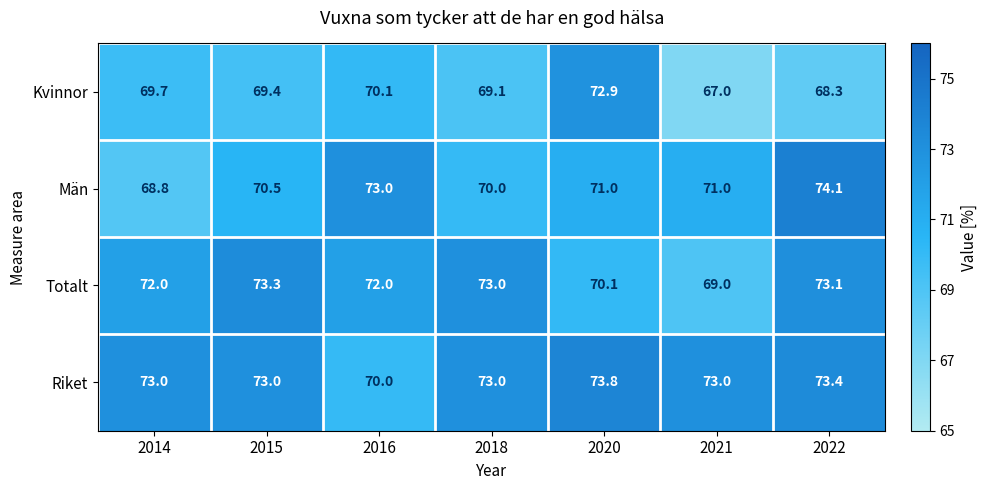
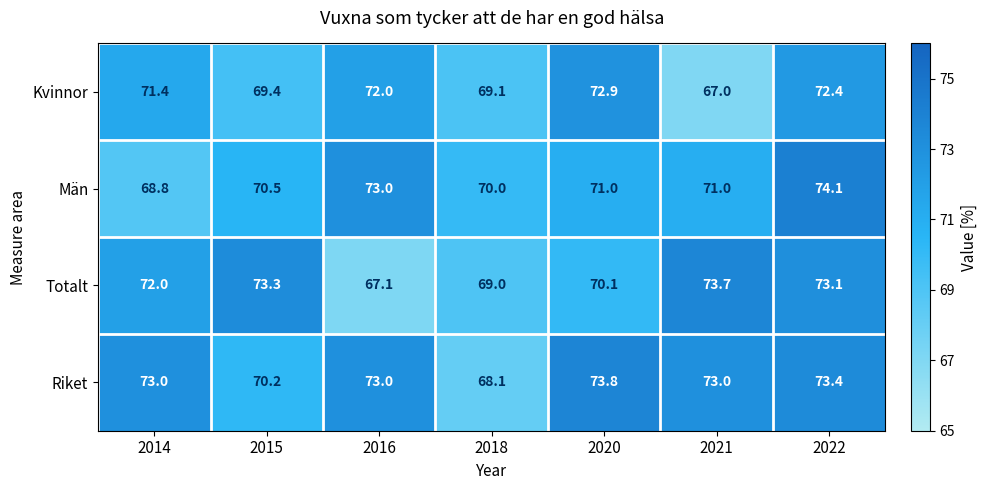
  {
    "Kvinnor": {
-     "2014": 69.7,
+     "2014": 71.4,
      "2015": 69.4,
-     "2016": 70.1,
+     "2016": 72.0,
      "2018": 69.1,
      "2020": 72.9,
      "2021": 67.0,
-     "2022": 68.3
+     "2022": 72.4
    },
    "Män": {
      "2014": 68.8,
      "2015": 70.5,
      "2016": 73.0,
      "2018": 70.0,
      "2020": 71.0,
      "2021": 71.0,
      "2022": 74.1
    },
    "Totalt": {
      "2014": 72.0,
      "2015": 73.3,
-     "2016": 72.0,
-     "2018": 73.0,
+     "2016": 67.1,
+     "2018": 69.0,
      "2020": 70.1,
-     "2021": 69.0,
+     "2021": 73.7,
      "2022": 73.1
    },
    "Riket": {
      "2014": 73.0,
-     "2015": 73.0,
-     "2016": 70.0,
-     "2018": 73.0,
+     "2015": 70.2,
+     "2016": 73.0,
+     "2018": 68.1,
      "2020": 73.8,
      "2021": 73.0,
      "2022": 73.4
    }
  }
